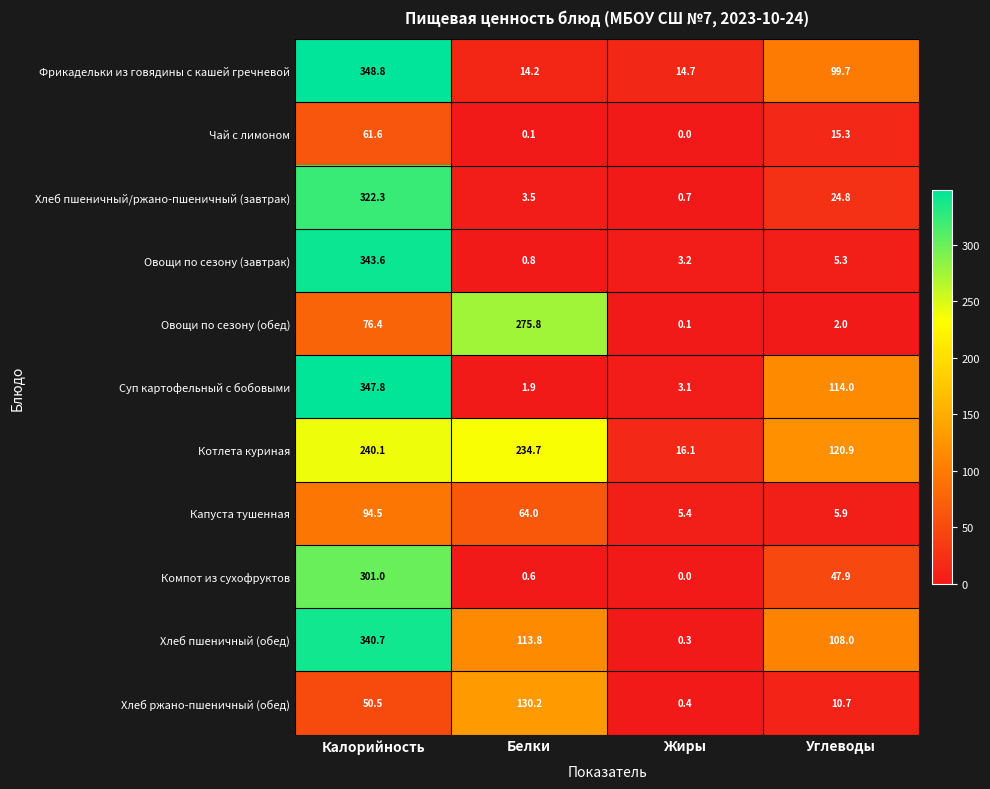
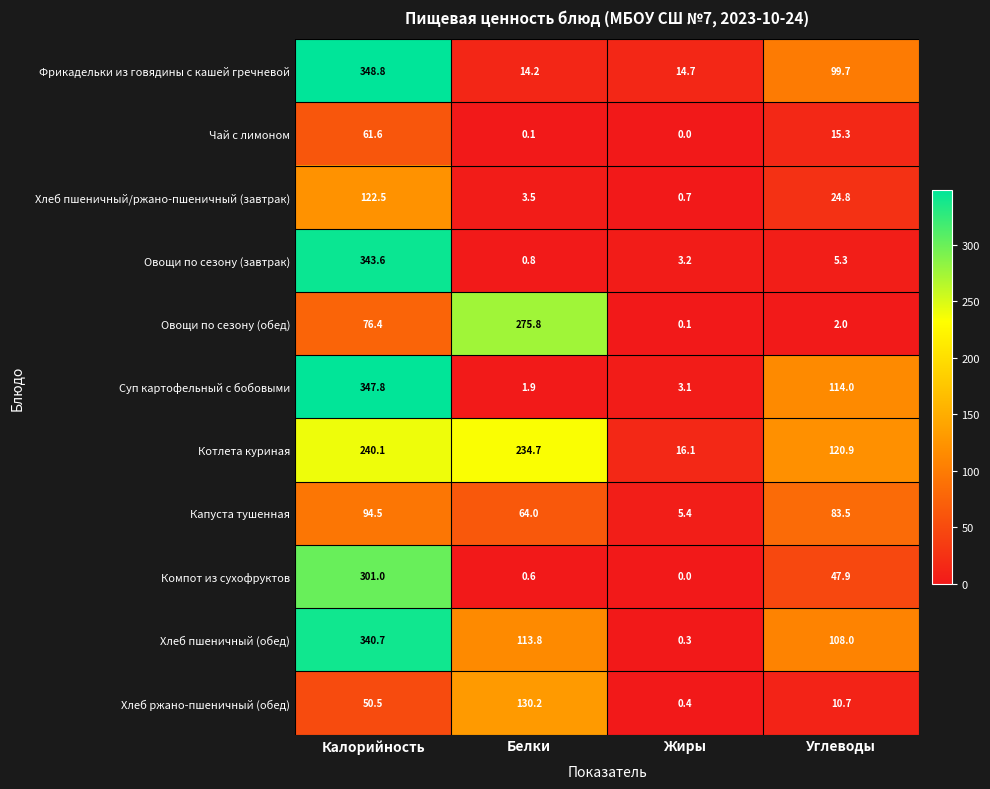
  {
    "Фрикадельки из говядины с кашей гречневой": {
      "Калорийность": 348.8,
      "Белки": 14.2,
      "Жиры": 14.7,
      "Углеводы": 99.7
    },
    "Чай с лимоном": {
      "Калорийность": 61.6,
      "Белки": 0.1,
      "Жиры": 0.0,
      "Углеводы": 15.3
    },
    "Хлеб пшеничный/ржано-пшеничный (завтрак)": {
-     "Калорийность": 322.3,
+     "Калорийность": 122.5,
      "Белки": 3.5,
      "Жиры": 0.7,
      "Углеводы": 24.8
    },
    "Овощи по сезону (завтрак)": {
      "Калорийность": 343.6,
      "Белки": 0.8,
      "Жиры": 3.2,
      "Углеводы": 5.3
    },
    "Овощи по сезону (обед)": {
      "Калорийность": 76.4,
      "Белки": 275.8,
      "Жиры": 0.1,
      "Углеводы": 2.0
    },
    "Суп картофельный с бобовыми": {
      "Калорийность": 347.8,
      "Белки": 1.9,
      "Жиры": 3.1,
      "Углеводы": 114.0
    },
    "Котлета куриная": {
      "Калорийность": 240.1,
      "Белки": 234.7,
      "Жиры": 16.1,
      "Углеводы": 120.9
    },
    "Капуста тушенная": {
      "Калорийность": 94.5,
      "Белки": 64.0,
      "Жиры": 5.4,
-     "Углеводы": 5.9
+     "Углеводы": 83.5
    },
    "Компот из сухофруктов": {
      "Калорийность": 301.0,
      "Белки": 0.6,
      "Жиры": 0.0,
      "Углеводы": 47.9
    },
    "Хлеб пшеничный (обед)": {
      "Калорийность": 340.7,
      "Белки": 113.8,
      "Жиры": 0.3,
      "Углеводы": 108.0
    },
    "Хлеб ржано-пшеничный (обед)": {
      "Калорийность": 50.5,
      "Белки": 130.2,
      "Жиры": 0.4,
      "Углеводы": 10.7
    }
  }
